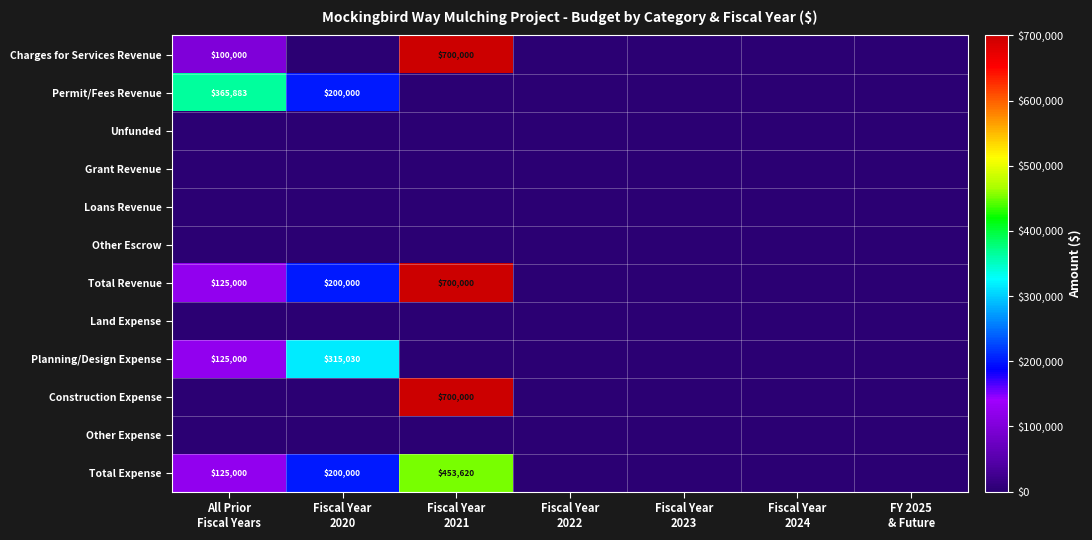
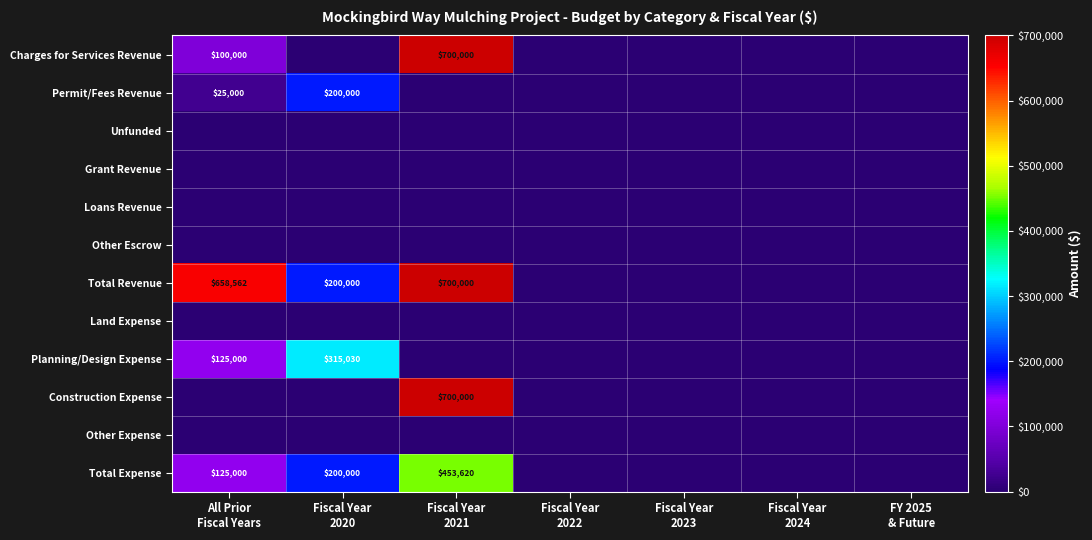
  {
    "Charges for Services Revenue": {
      "All Prior Fiscal Years": "$100,000",
      "Fiscal Year 2021": "$700,000"
    },
    "Permit/Fees Revenue": {
-     "All Prior Fiscal Years": "$365,883",
+     "All Prior Fiscal Years": "$25,000",
      "Fiscal Year 2020": "$200,000"
    },
    "Total Revenue": {
-     "All Prior Fiscal Years": "$125,000",
+     "All Prior Fiscal Years": "$658,562",
      "Fiscal Year 2020": "$200,000",
      "Fiscal Year 2021": "$700,000"
    },
    "Planning/Design Expense": {
      "All Prior Fiscal Years": "$125,000",
      "Fiscal Year 2020": "$315,030"
    },
    "Construction Expense": {
      "Fiscal Year 2021": "$700,000"
    },
    "Total Expense": {
      "All Prior Fiscal Years": "$125,000",
      "Fiscal Year 2020": "$200,000",
      "Fiscal Year 2021": "$453,620"
    }
  }
